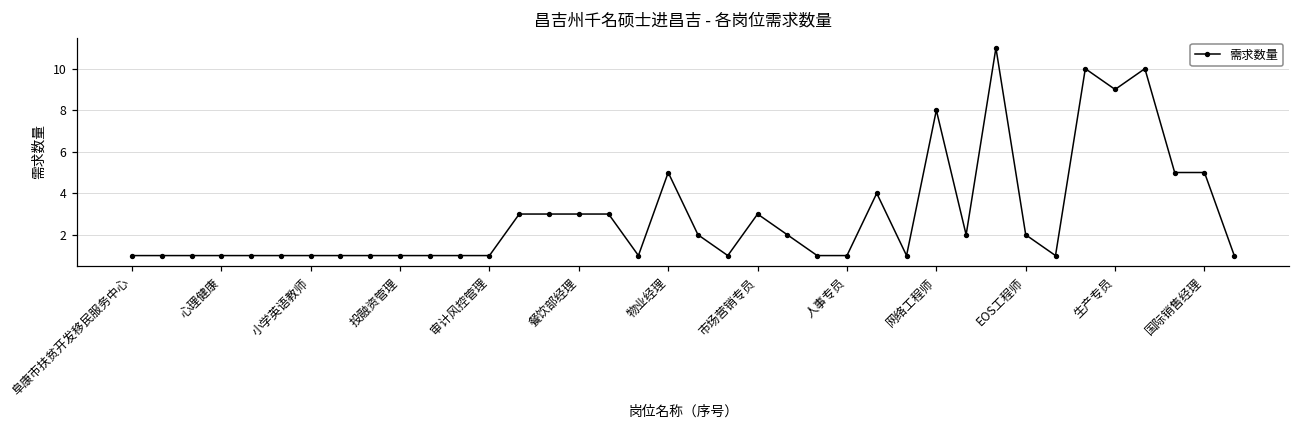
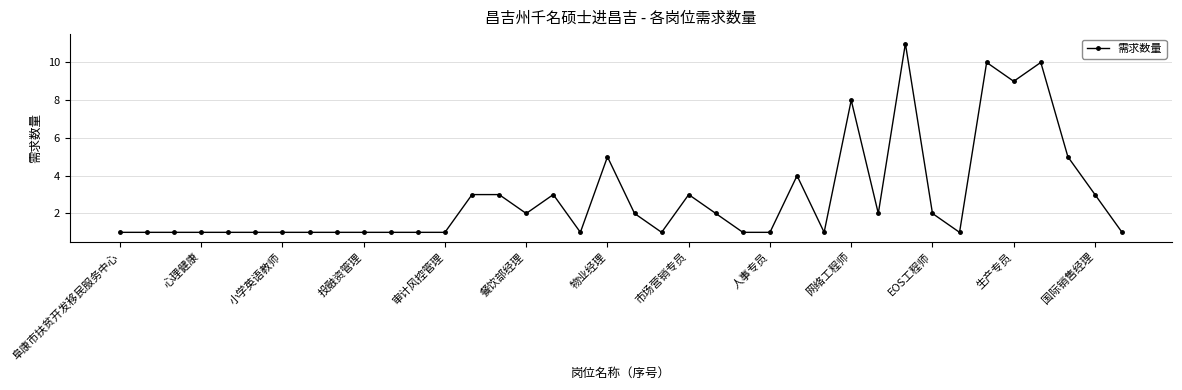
  {
    "阜康市扶贫开发移民服务中心": 1,
    "心理健康": 1,
    "小学英语教师": 1,
    "投融资管理": 1,
    "审计风控管理": 1,
-   "餐饮部经理": 3,
+   "餐饮部经理": 2,
    "物业经理": 5,
    "市场营销专员": 3,
    "人事专员": 1,
    "网络工程师": 8,
    "EOS工程师": 2,
    "生产专员": 9,
-   "国际销售经理": 5
+   "国际销售经理": 3
  }
